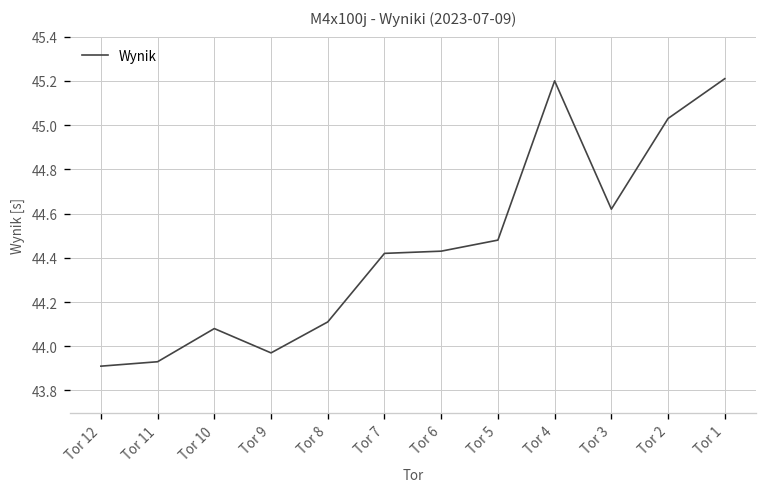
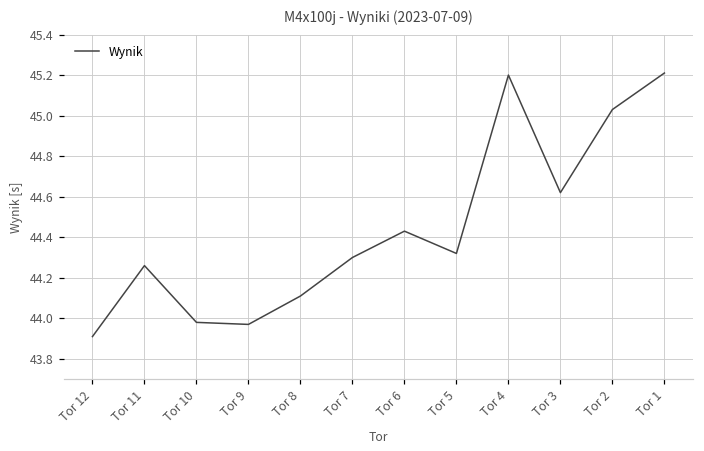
  {
    "Tor 12": 43.91,
-   "Tor 11": 43.93,
-   "Tor 10": 44.08,
+   "Tor 11": 44.26,
+   "Tor 10": 43.98,
    "Tor 9": 43.97,
    "Tor 8": 44.11,
-   "Tor 7": 44.42,
+   "Tor 7": 44.30,
    "Tor 6": 44.43,
-   "Tor 5": 44.48,
+   "Tor 5": 44.32,
    "Tor 4": 45.20,
    "Tor 3": 44.62,
    "Tor 2": 45.03,
    "Tor 1": 45.21
  }
